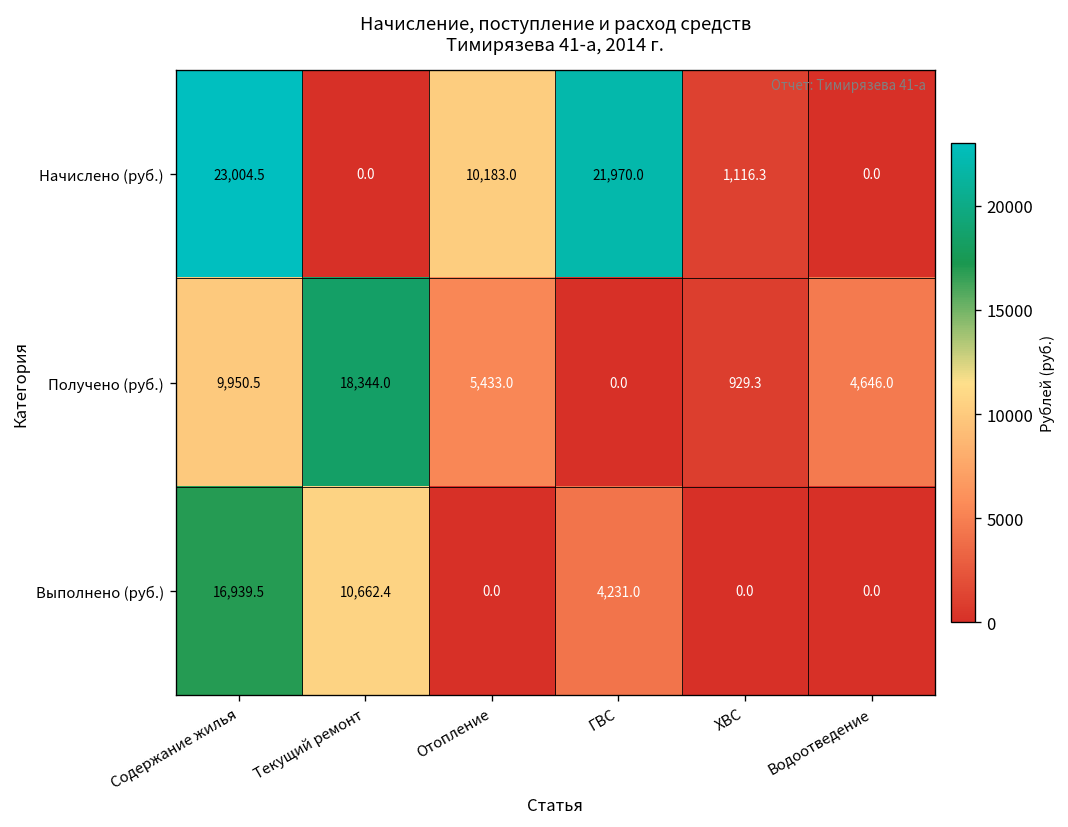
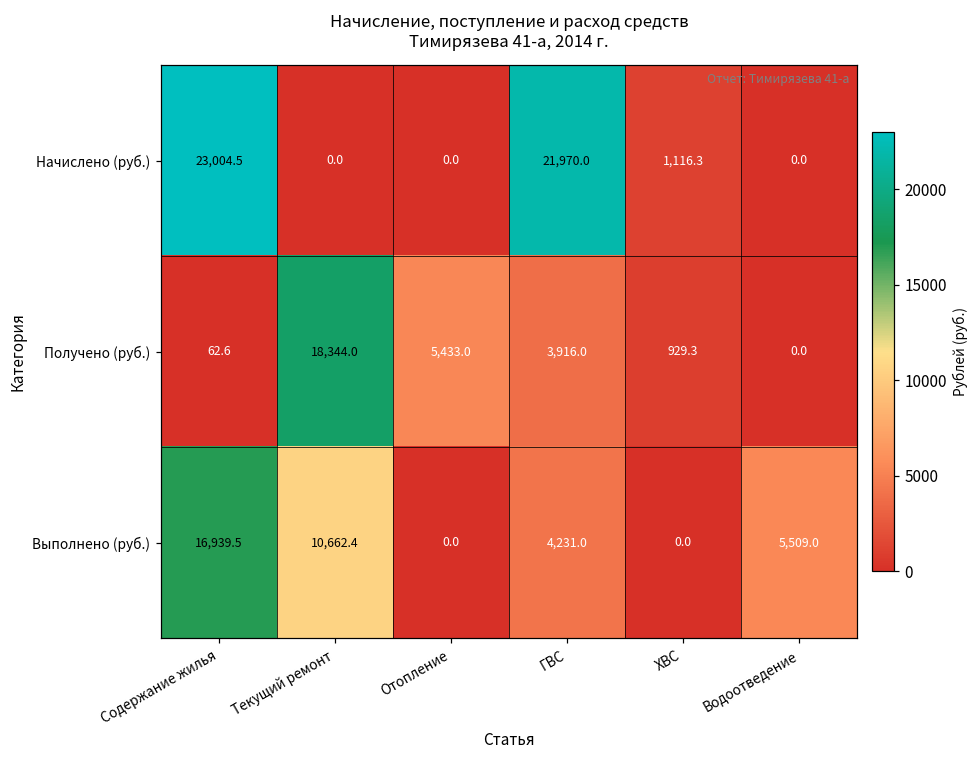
  {
    "Начислено (руб.)": {
      "Содержание жилья": "23,004.5",
      "Текущий ремонт": "0.0",
-     "Отопление": "10,183.0",
+     "Отопление": "0.0",
      "ГВС": "21,970.0",
      "ХВС": "1,116.3"
    },
    "Получено (руб.)": {
-     "Содержание жилья": "9,950.5",
+     "Содержание жилья": "62.6",
      "Текущий ремонт": "18,344.0",
      "Отопление": "5,433.0",
-     "ГВС": "0.0",
+     "ГВС": "3,916.0",
      "ХВС": "929.3",
-     "Водоотведение": "4,646.0"
+     "Водоотведение": "0.0"
    },
    "Выполнено (руб.)": {
      "Содержание жилья": "16,939.5",
      "Текущий ремонт": "10,662.4",
      "Отопление": "0.0",
      "ГВС": "4,231.0",
      "ХВС": "0.0",
-     "Водоотведение": "0.0"
+     "Водоотведение": "5,509.0"
    }
  }
